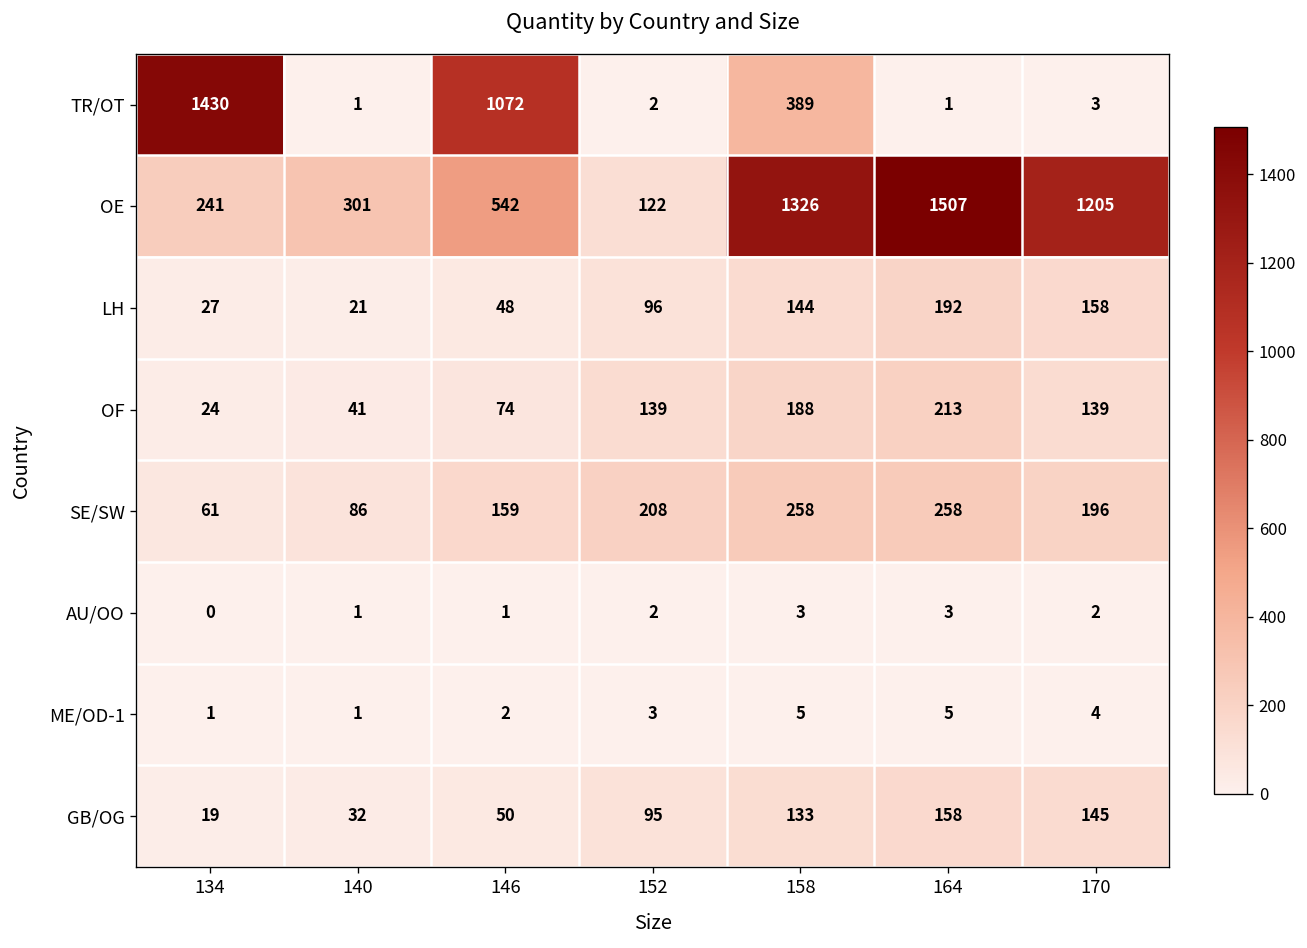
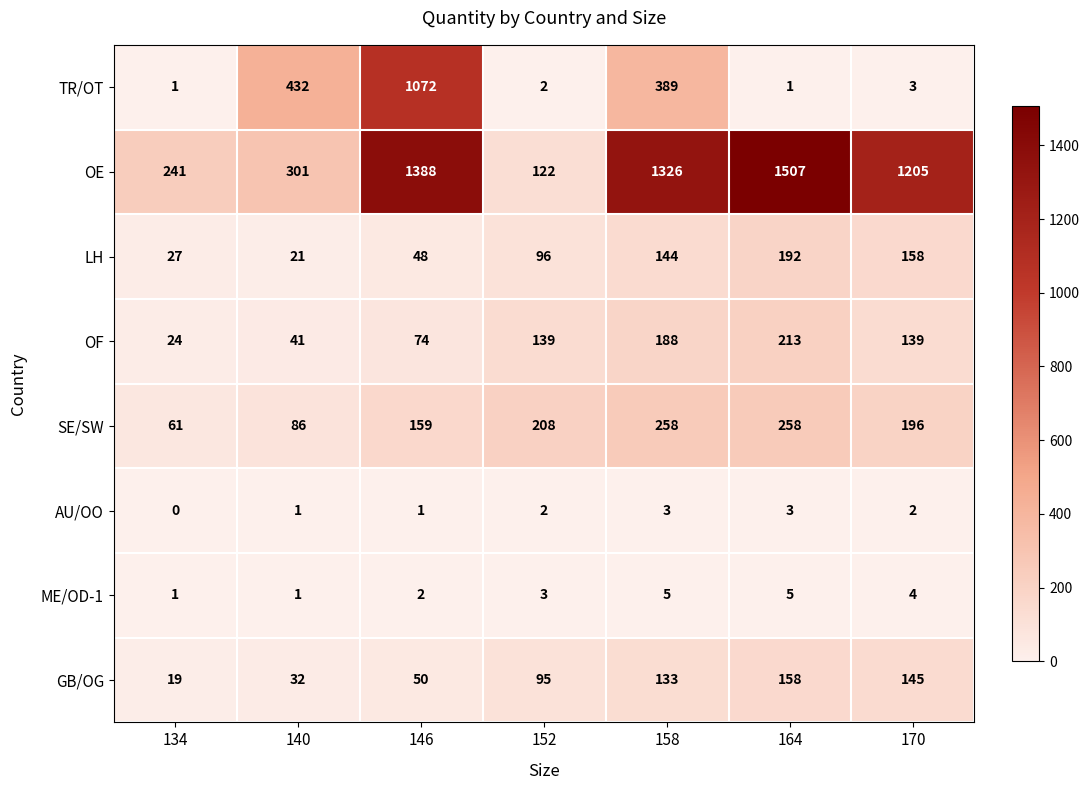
  {
    "TR/OT": {
-     "134": 1430,
-     "140": 1,
+     "134": 1,
+     "140": 432,
      "146": 1072,
      "152": 2,
      "158": 389,
      "164": 1,
      "170": 3
    },
    "OE": {
      "134": 241,
      "140": 301,
-     "146": 542,
+     "146": 1388,
      "152": 122,
      "158": 1326,
      "164": 1507,
      "170": 1205
    },
    "LH": {
      "134": 27,
      "140": 21,
      "146": 48,
      "152": 96,
      "158": 144,
      "164": 192,
      "170": 158
    },
    "OF": {
      "134": 24,
      "140": 41,
      "146": 74,
      "152": 139,
      "158": 188,
      "164": 213,
      "170": 139
    },
    "SE/SW": {
      "134": 61,
      "140": 86,
      "146": 159,
      "152": 208,
      "158": 258,
      "164": 258,
      "170": 196
    },
    "AU/OO": {
      "134": 0,
      "140": 1,
      "146": 1,
      "152": 2,
      "158": 3,
      "164": 3,
      "170": 2
    },
    "ME/OD-1": {
      "134": 1,
      "140": 1,
      "146": 2,
      "152": 3,
      "158": 5,
      "164": 5,
      "170": 4
    },
    "GB/OG": {
      "134": 19,
      "140": 32,
      "146": 50,
      "152": 95,
      "158": 133,
      "164": 158,
      "170": 145
    }
  }
